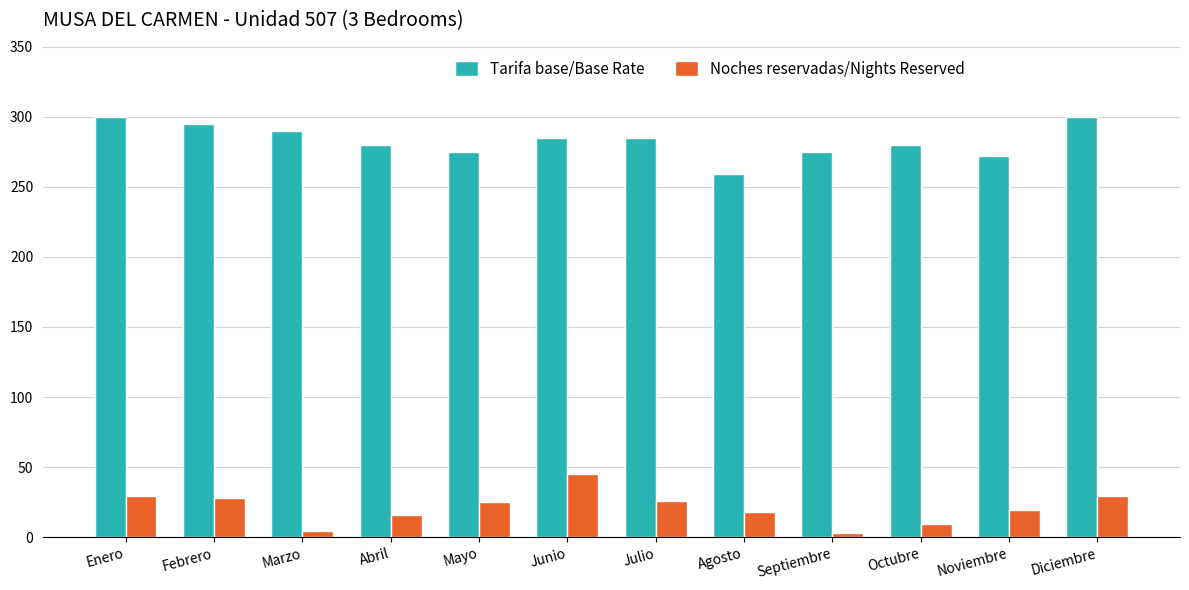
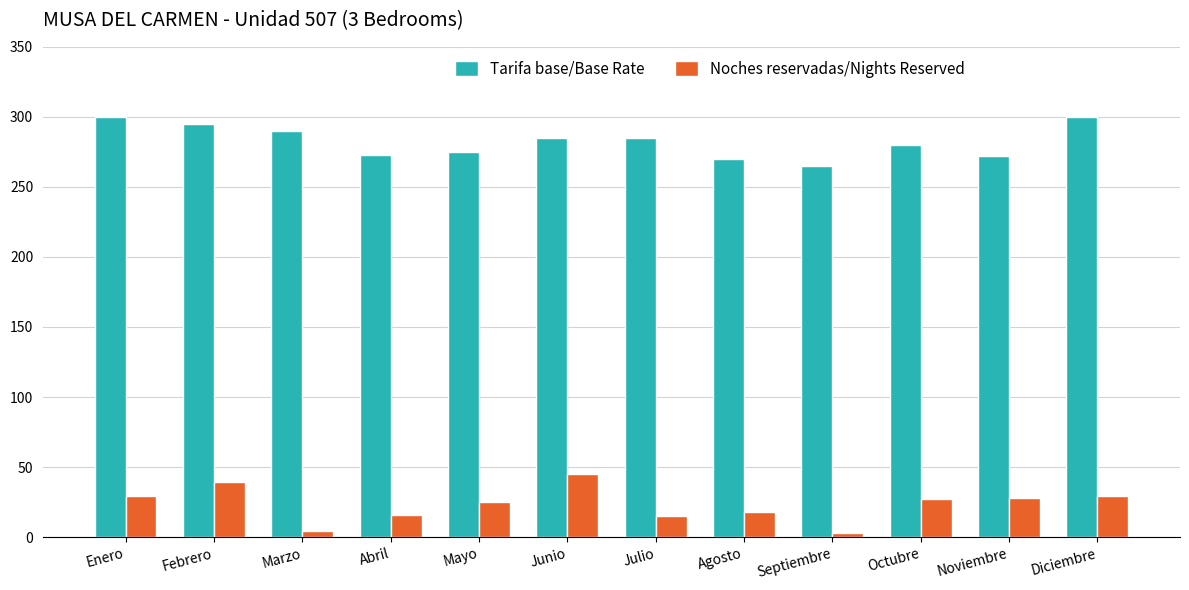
  {
    "Tarifa base/Base Rate": {
      "Enero": 300,
      "Febrero": 295,
      "Marzo": 290,
-     "Abril": 280,
+     "Abril": 273,
      "Mayo": 275,
      "Junio": 285,
      "Julio": 285,
-     "Agosto": 259,
-     "Septiembre": 275,
+     "Agosto": 270,
+     "Septiembre": 265,
      "Octubre": 280,
      "Noviembre": 272,
      "Diciembre": 300
    },
    "Noches reservadas/Nights Reserved": {
      "Enero": 29,
-     "Febrero": 28,
+     "Febrero": 39,
      "Marzo": 4,
      "Abril": 16,
      "Mayo": 25,
      "Junio": 45,
-     "Julio": 26,
+     "Julio": 15,
      "Agosto": 18,
      "Septiembre": 3,
-     "Octubre": 9,
-     "Noviembre": 19,
+     "Octubre": 27,
+     "Noviembre": 28,
      "Diciembre": 29
    }
  }
